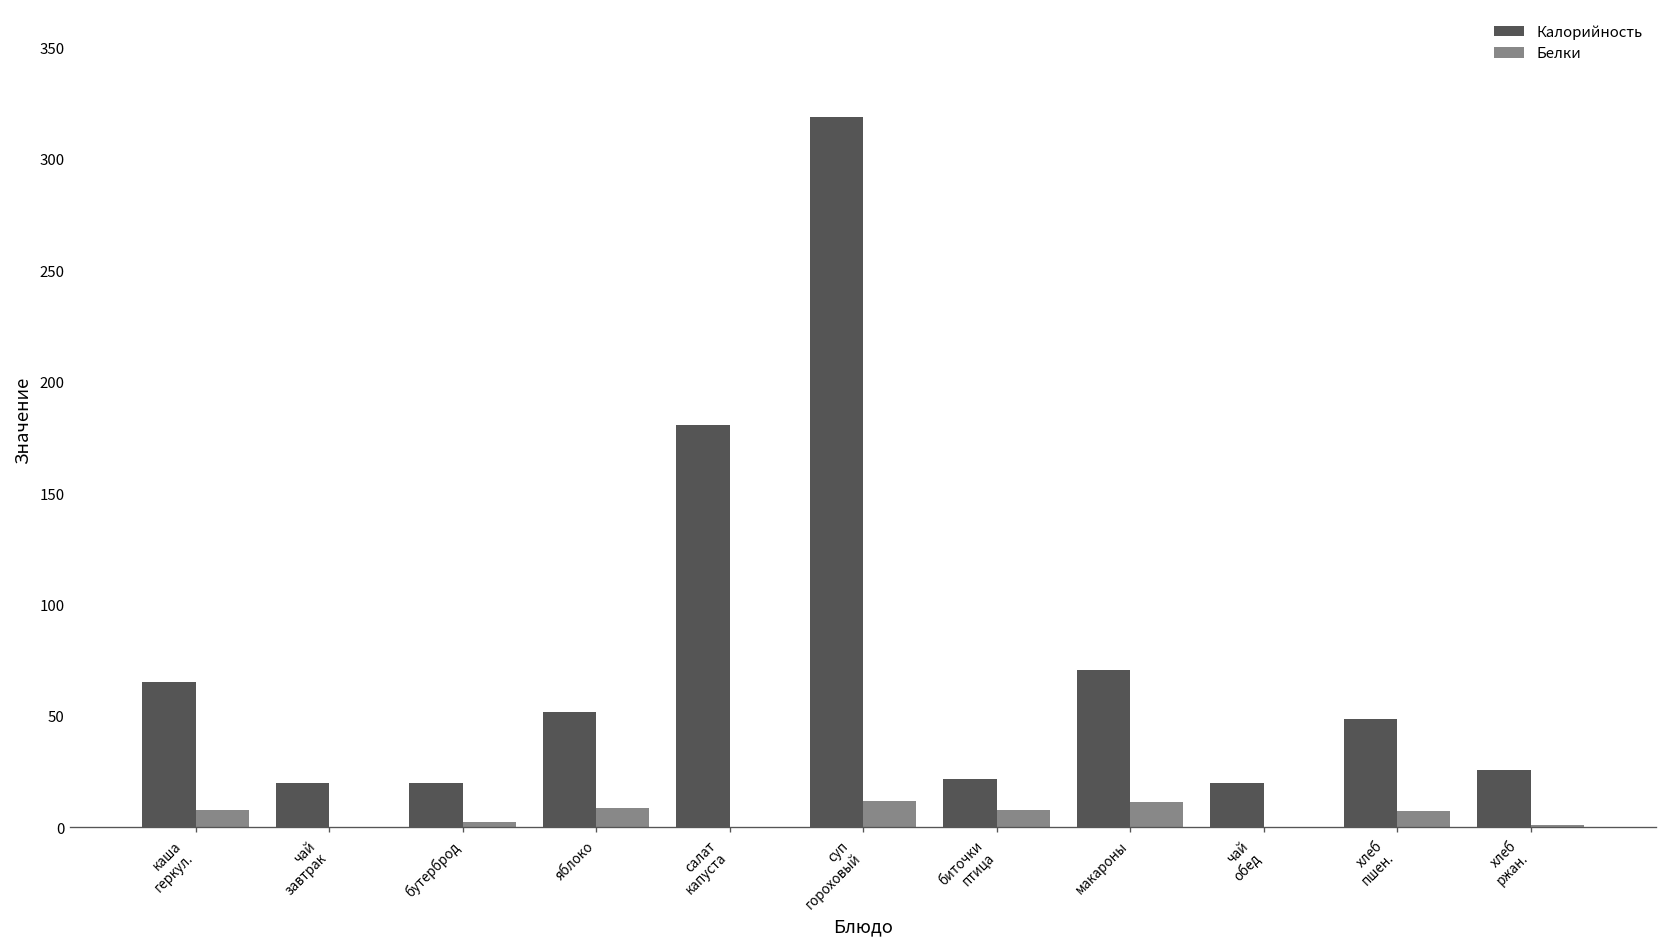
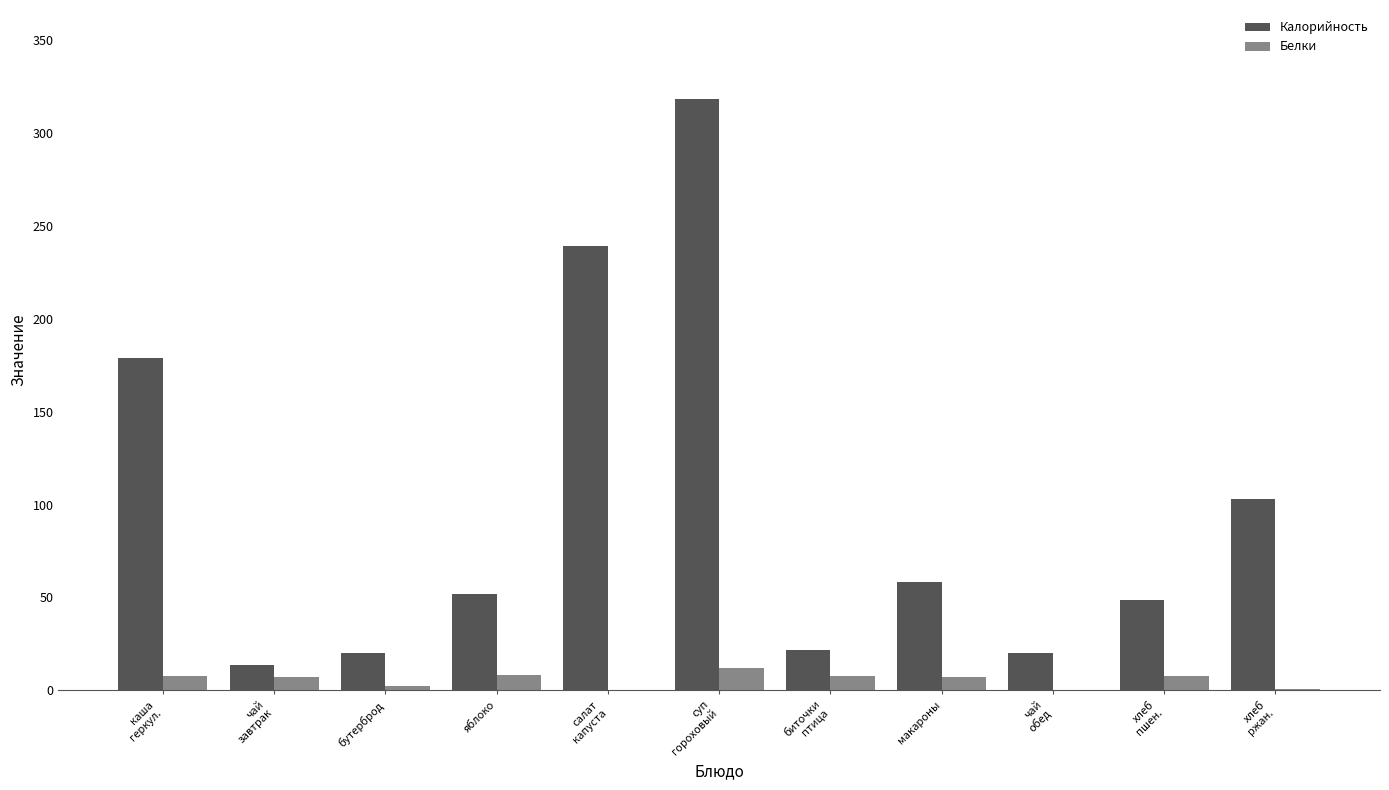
  {
    "Калорийность": {
-     "каша геркул.": 65,
-     "чай завтрак": 20,
+     "каша геркул.": 179,
+     "чай завтрак": 14,
      "бутерброд": 20,
      "яблоко": 52,
-     "салат капуста": 181,
+     "салат капуста": 239,
      "суп гороховый": 319,
      "биточки птица": 22,
-     "макароны": 70,
+     "макароны": 58,
      "чай обед": 20,
      "хлеб пшен.": 48,
-     "хлеб ржан.": 26
+     "хлеб ржан.": 103
    },
    "Белки": {
      "каша геркул.": 8,
-     "чай завтрак": 0,
+     "чай завтрак": 7,
      "бутерброд": 2,
      "яблоко": 9,
      "салат капуста": 0,
      "суп гороховый": 12,
      "биточки птица": 8,
-     "макароны": 12,
+     "макароны": 7,
      "чай обед": 0,
      "хлеб пшен.": 7
    }
  }
